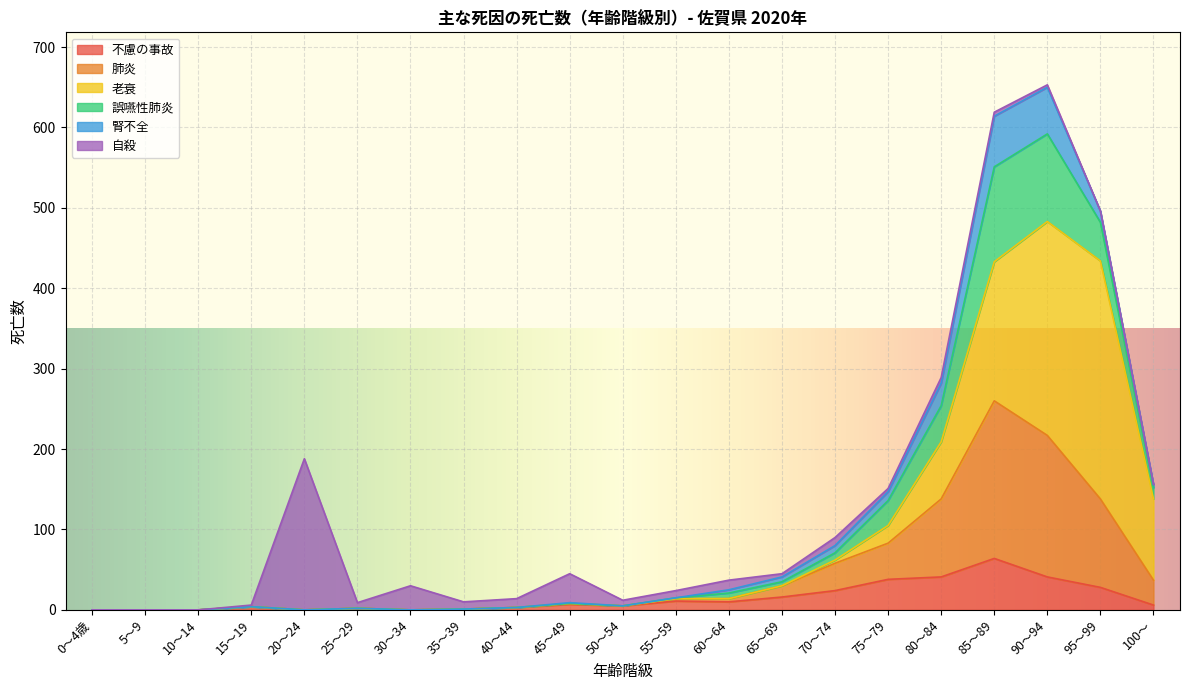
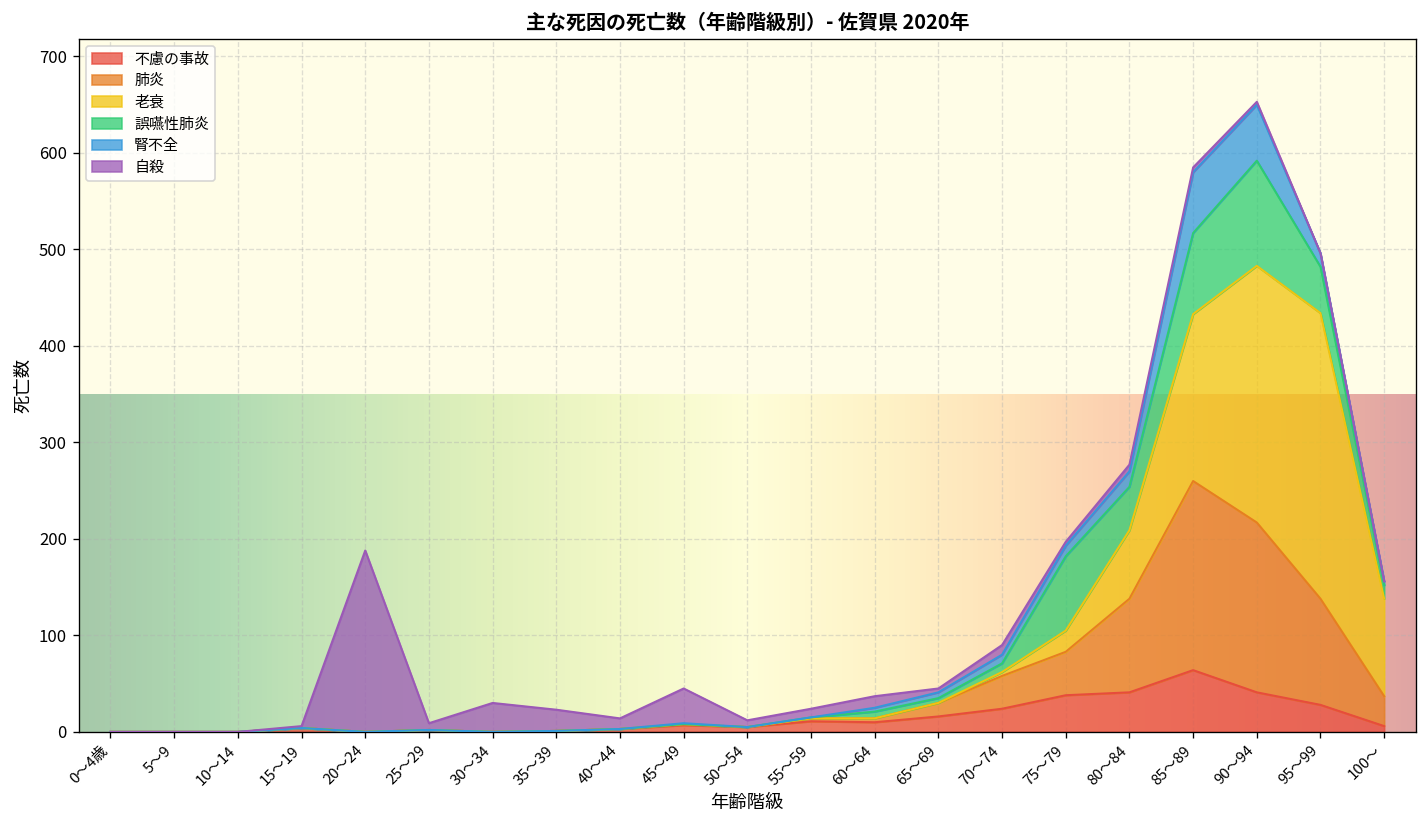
  {
    "老衰": {
      "70～74": 0,
      "75～79": 20,
      "80～84": 70,
      "85～89": 170,
      "90～94": 270,
      "95～99": 300,
      "100～": 100
    },
    "誤嚥性肺炎": {
      "60～64": 10,
      "65～69": 10,
      "70～74": 10,
-     "75～79": 30,
+     "75～79": 80,
      "80～84": 50,
-     "85～89": 120,
+     "85～89": 80,
      "90～94": 110,
      "95～99": 50,
      "100～": 10
    },
    "腎不全": {
      "60～64": 0,
      "65～69": 10,
      "70～74": 10,
      "75～79": 10,
-     "80～84": 30,
+     "80～84": 20,
      "85～89": 60
    },
    "自殺": {
      "20～24": 190,
      "25～29": 10,
      "30～34": 30,
-     "35～39": 10,
+     "35～39": 20,
      "40～44": 10,
      "45～49": 40,
      "50～54": 10,
      "55～59": 10,
      "60～64": 10,
      "65～69": 0,
      "70～74": 10,
      "75～79": 0,
      "80～84": 10,
      "85～89": 10
    }
  }
